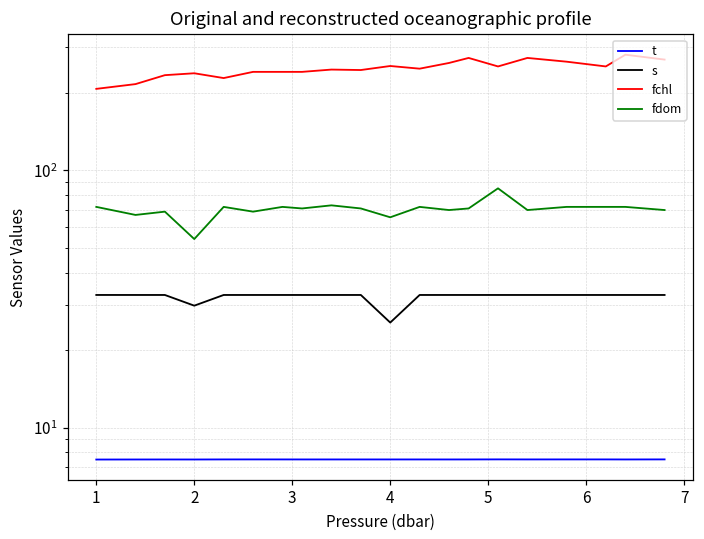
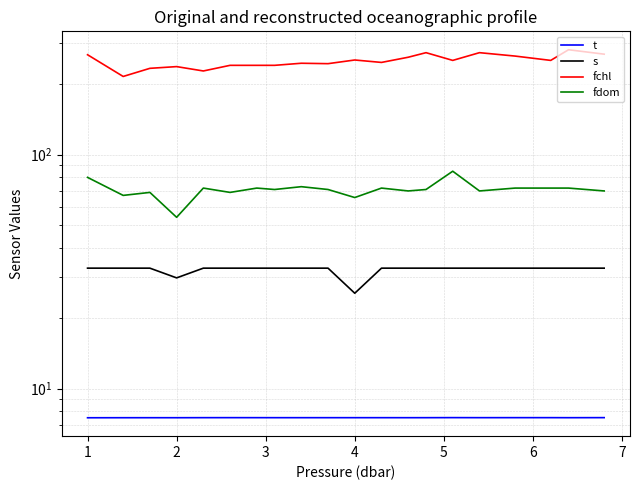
  {
    "t": {
      "1": 7.5,
      "2": 7.5,
      "4": 7.5
    },
    "s": {
      "1": 33,
      "2": 30,
      "4": 26
    },
    "fchl": {
-     "1": 210,
+     "1": 270,
      "2": 240,
      "4": 250
    },
    "fdom": {
-     "1": 72,
+     "1": 80,
      "2": 54,
      "4": 66
    }
  }
